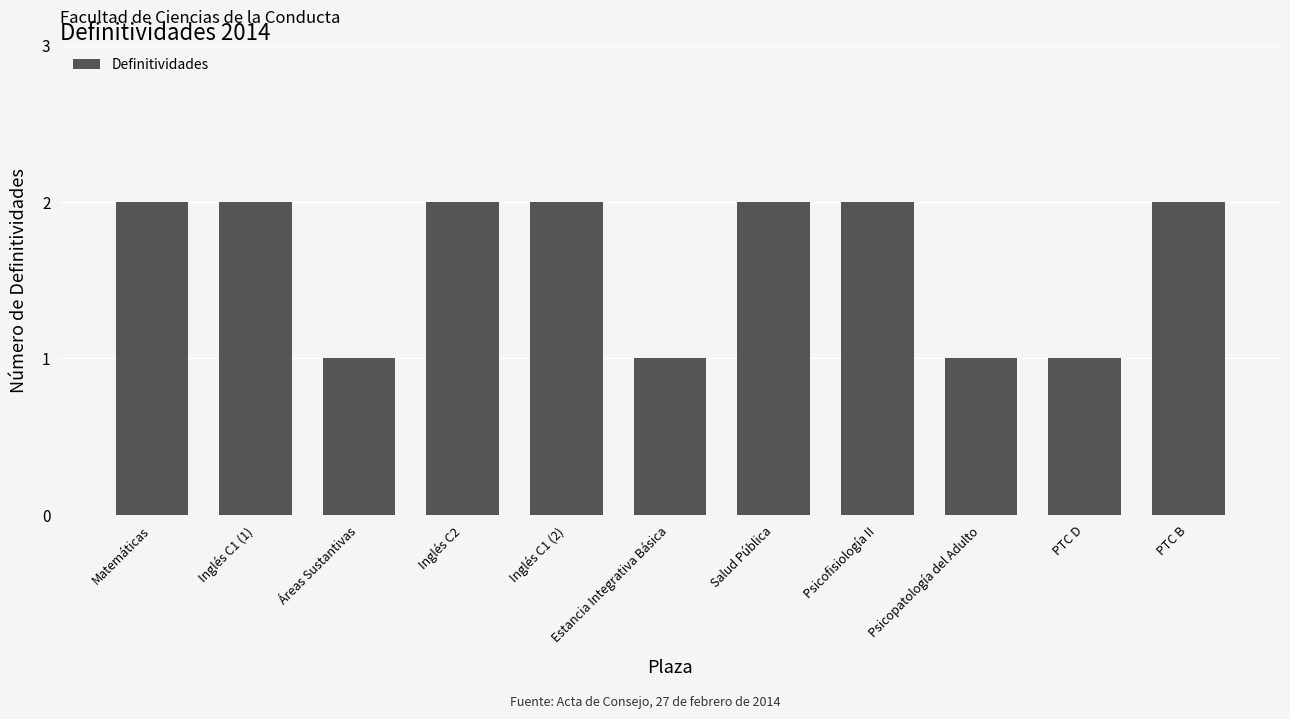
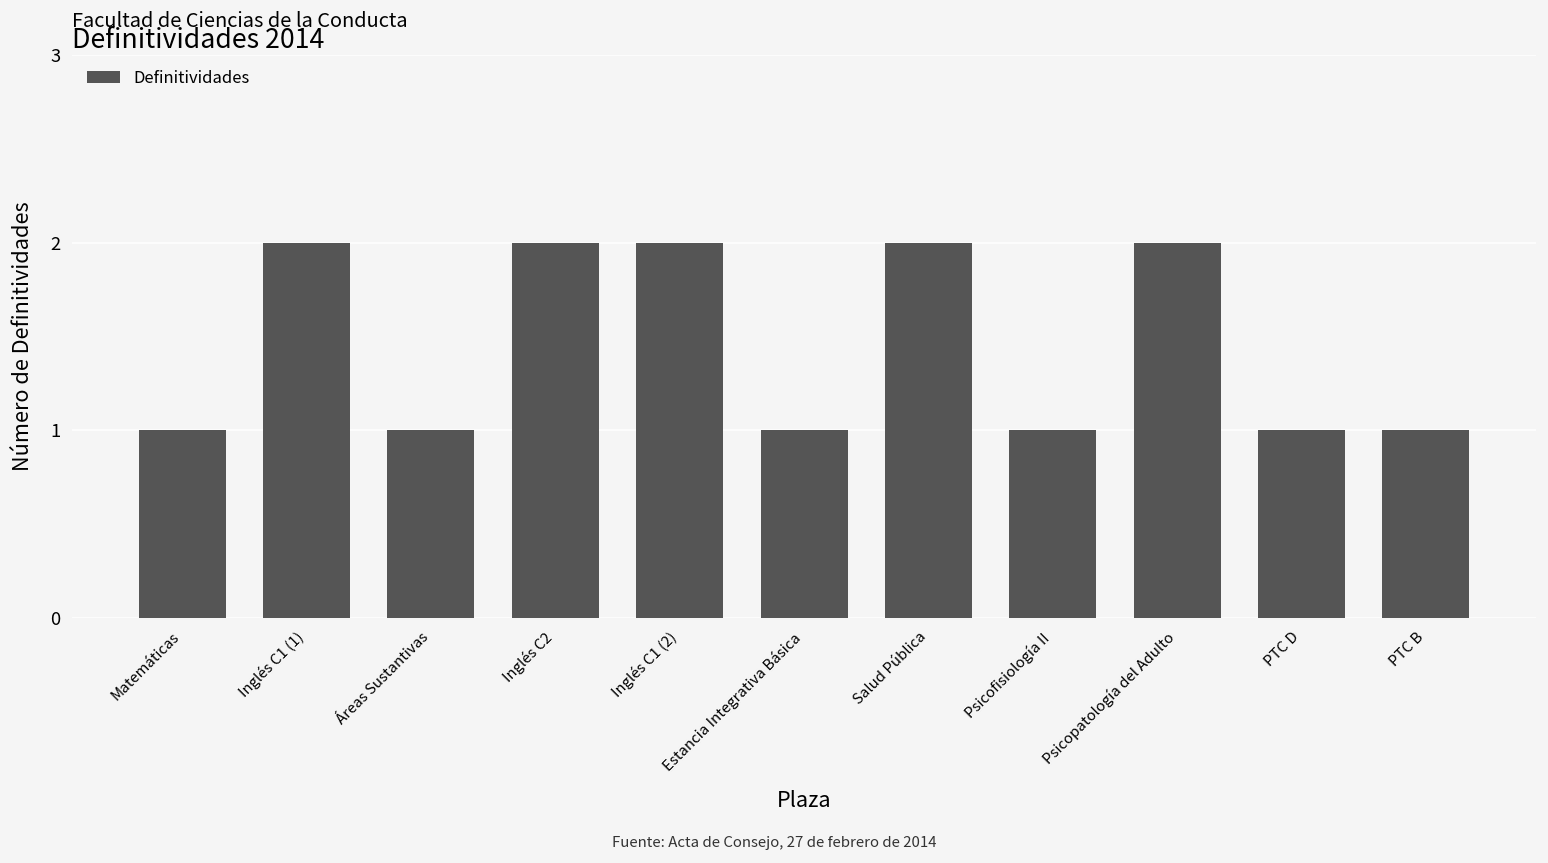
  {
-   "Matemáticas": 2,
+   "Matemáticas": 1,
    "Inglés C1 (1)": 2,
    "Áreas Sustantivas": 1,
    "Inglés C2": 2,
    "Inglés C1 (2)": 2,
    "Estancia Integrativa Básica": 1,
    "Salud Pública": 2,
-   "Psicofisiología II": 2,
-   "Psicopatología del Adulto": 1,
+   "Psicofisiología II": 1,
+   "Psicopatología del Adulto": 2,
    "PTC D": 1,
-   "PTC B": 2
+   "PTC B": 1
  }
